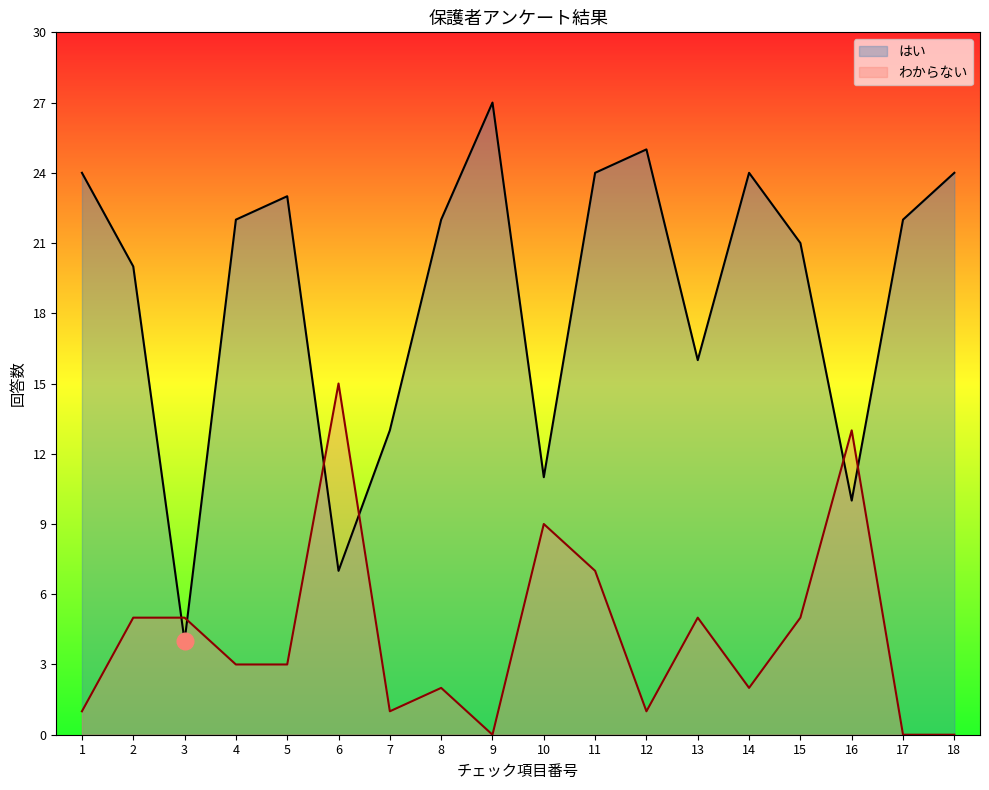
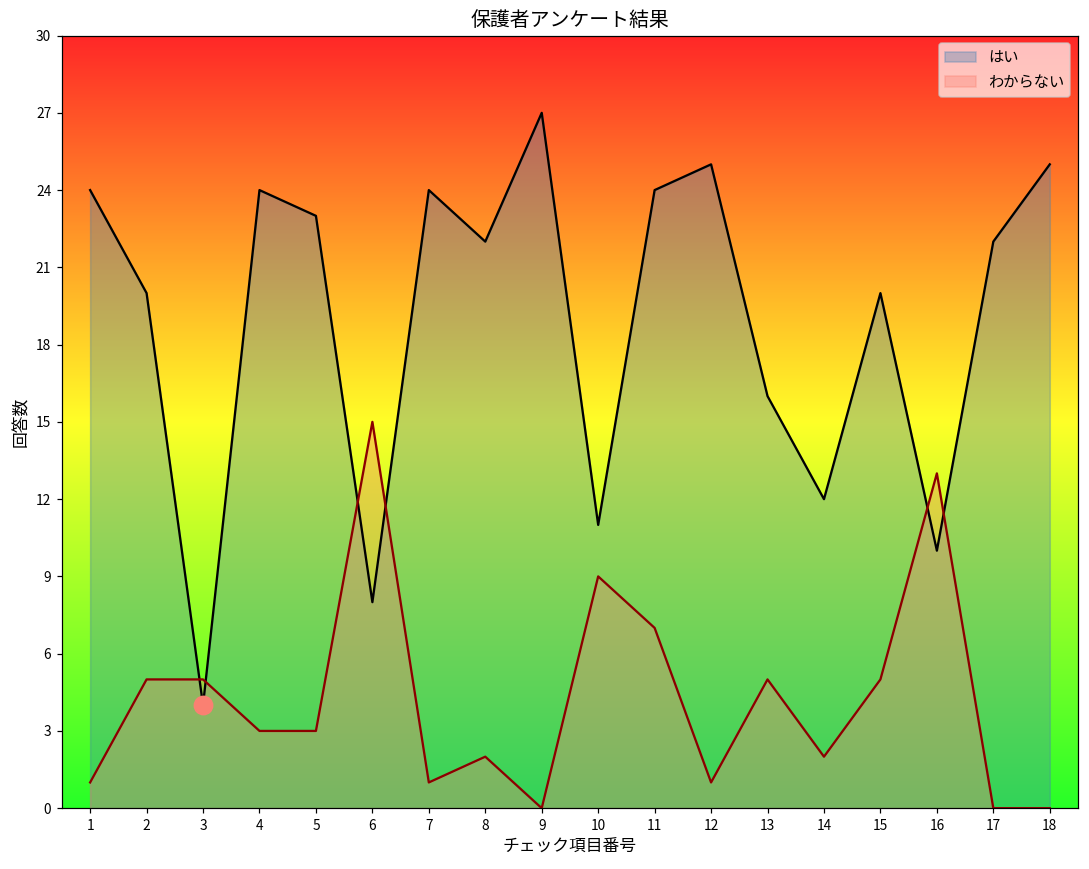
  {
    "はい": {
      "1": 24,
      "2": 20,
-     "4": 22,
+     "4": 24,
      "5": 23,
-     "6": 7,
-     "7": 13,
+     "6": 8,
+     "7": 24,
      "8": 22,
      "9": 27,
      "10": 11,
      "11": 24,
      "12": 25,
      "13": 16,
-     "14": 24,
-     "15": 21,
+     "14": 12,
+     "15": 20,
      "16": 10,
      "17": 22,
-     "18": 24
+     "18": 25
    }
  }
